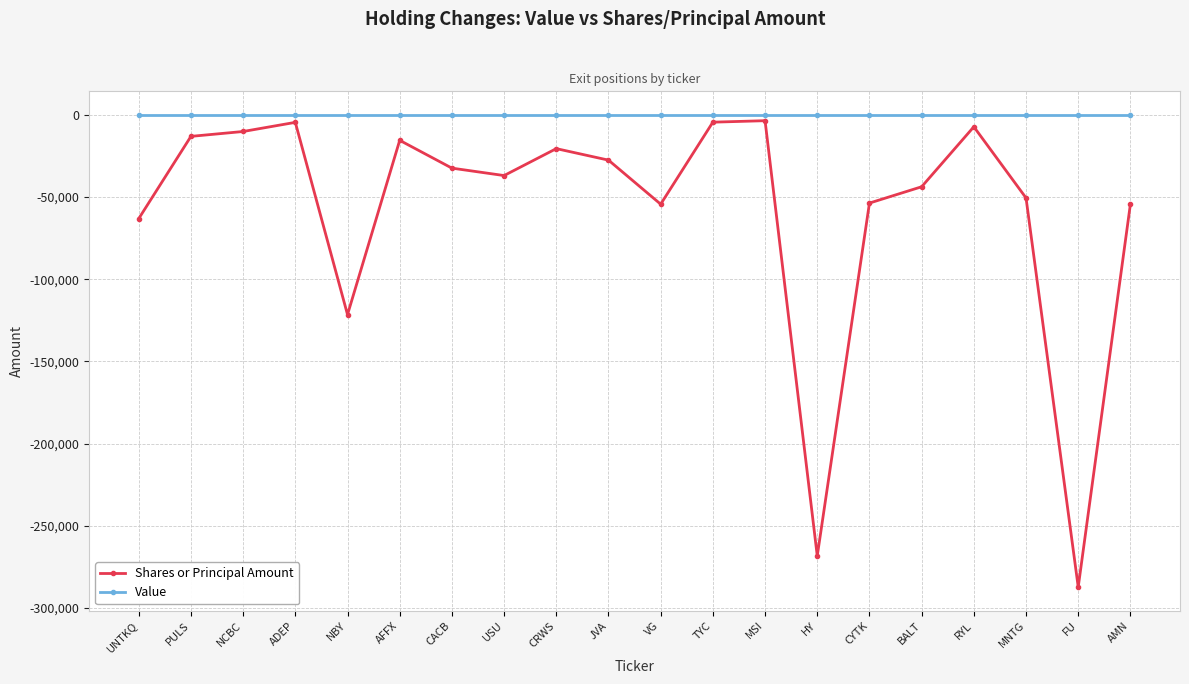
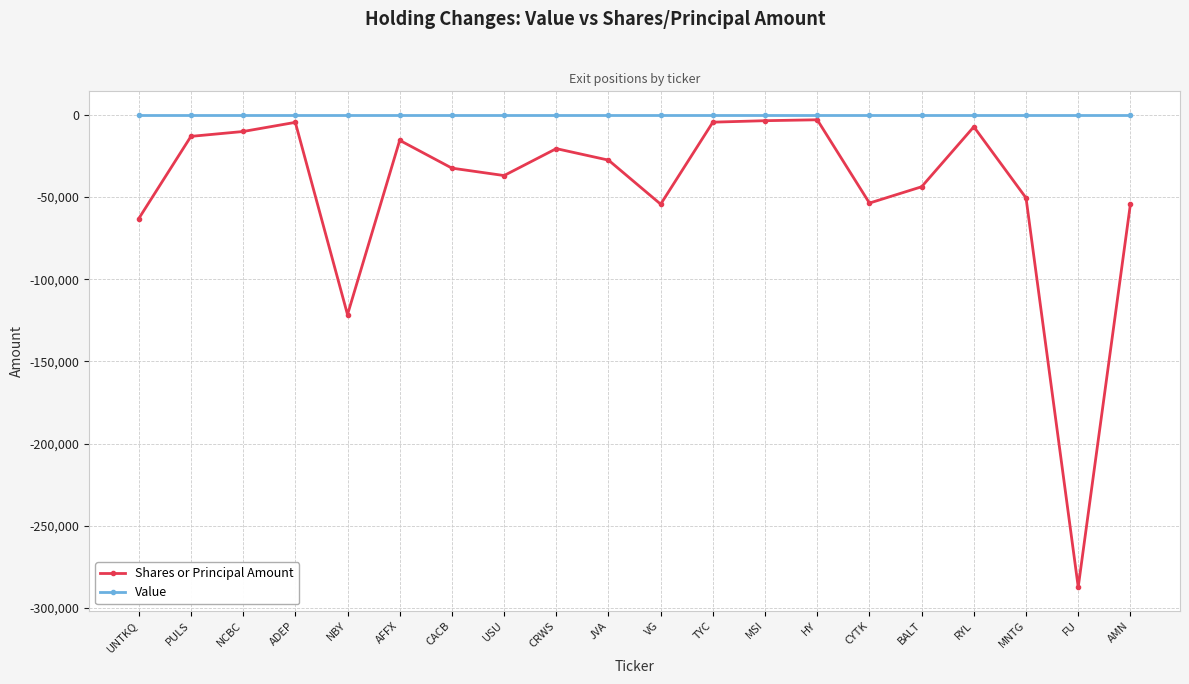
  {
    "Shares or Principal Amount": {
      "UNTKQ": "-63,000",
      "PULS": "-13,000",
      "NCBC": "-10,000",
      "ADEP": "-5,000",
      "NBY": "-122,000",
      "AFFX": "-15,000",
      "CACB": "-32,000",
      "USU": "-37,000",
      "CRWS": "-21,000",
      "JVA": "-28,000",
      "VG": "-54,000",
      "TYC": "-4,000",
      "MSI": "-4,000",
-     "HY": "-268,000",
+     "HY": "-3,000",
      "CYTK": "-54,000",
      "BALT": "-44,000",
      "RYL": "-7,000",
      "MNTG": "-51,000",
      "FU": "-287,000",
      "AMN": "-54,000"
    },
    "Value": {
      "UNTKQ": "0",
      "PULS": "0",
      "NCBC": "0",
      "ADEP": "0",
      "NBY": "0",
      "AFFX": "0",
      "CACB": "0",
      "USU": "0",
      "CRWS": "0",
      "JVA": "0",
      "VG": "0",
      "TYC": "0",
      "MSI": "0",
      "HY": "0",
      "CYTK": "0",
      "BALT": "0",
      "RYL": "0",
      "MNTG": "0",
      "FU": "0",
      "AMN": "0"
    }
  }
